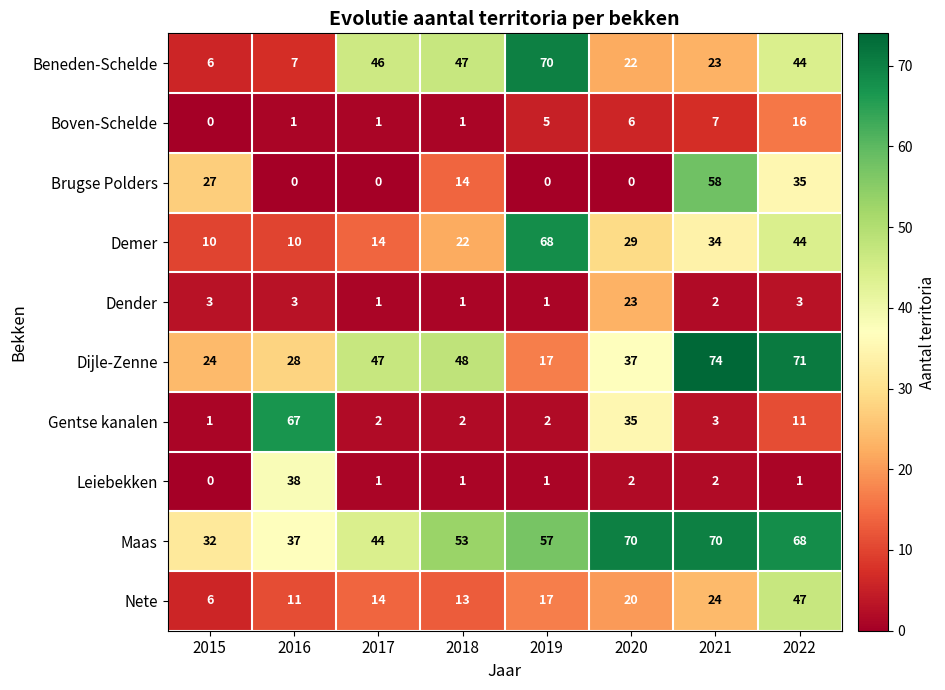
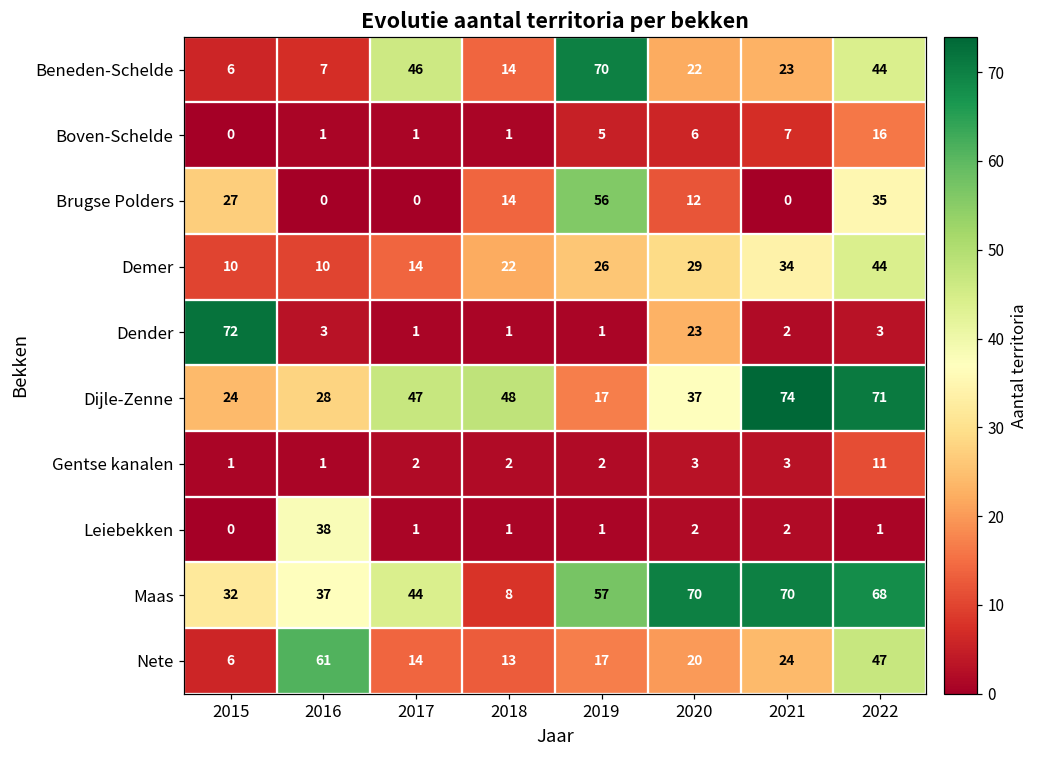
  {
    "Beneden-Schelde": {
      "2015": 6,
      "2016": 7,
      "2017": 46,
-     "2018": 47,
+     "2018": 14,
      "2019": 70,
      "2020": 22,
      "2021": 23,
      "2022": 44
    },
    "Boven-Schelde": {
      "2015": 0,
      "2016": 1,
      "2017": 1,
      "2018": 1,
      "2019": 5,
      "2020": 6,
      "2021": 7,
      "2022": 16
    },
    "Brugse Polders": {
      "2015": 27,
      "2016": 0,
      "2017": 0,
      "2018": 14,
-     "2019": 0,
-     "2020": 0,
-     "2021": 58,
+     "2019": 56,
+     "2020": 12,
+     "2021": 0,
      "2022": 35
    },
    "Demer": {
      "2015": 10,
      "2016": 10,
      "2017": 14,
      "2018": 22,
-     "2019": 68,
+     "2019": 26,
      "2020": 29,
      "2021": 34,
      "2022": 44
    },
    "Dender": {
-     "2015": 3,
+     "2015": 72,
      "2016": 3,
      "2017": 1,
      "2018": 1,
      "2019": 1,
      "2020": 23,
      "2021": 2,
      "2022": 3
    },
    "Dijle-Zenne": {
      "2015": 24,
      "2016": 28,
      "2017": 47,
      "2018": 48,
      "2019": 17,
      "2020": 37,
      "2021": 74,
      "2022": 71
    },
    "Gentse kanalen": {
      "2015": 1,
-     "2016": 67,
+     "2016": 1,
      "2017": 2,
      "2018": 2,
      "2019": 2,
-     "2020": 35,
+     "2020": 3,
      "2021": 3,
      "2022": 11
    },
    "Leiebekken": {
      "2015": 0,
      "2016": 38,
      "2017": 1,
      "2018": 1,
      "2019": 1,
      "2020": 2,
      "2021": 2,
      "2022": 1
    },
    "Maas": {
      "2015": 32,
      "2016": 37,
      "2017": 44,
-     "2018": 53,
+     "2018": 8,
      "2019": 57,
      "2020": 70,
      "2021": 70,
      "2022": 68
    },
    "Nete": {
      "2015": 6,
-     "2016": 11,
+     "2016": 61,
      "2017": 14,
      "2018": 13,
      "2019": 17,
      "2020": 20,
      "2021": 24,
      "2022": 47
    }
  }
